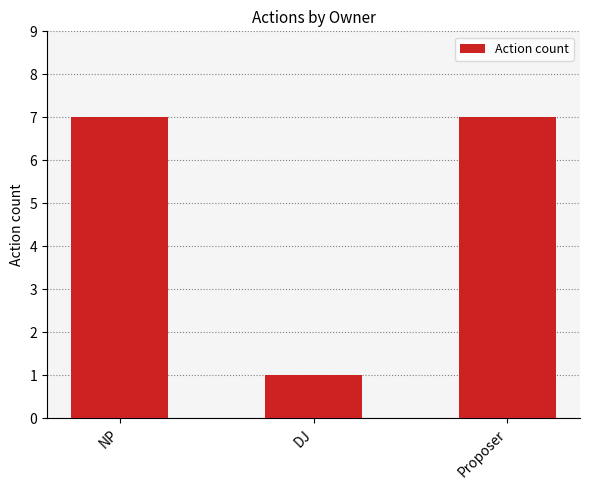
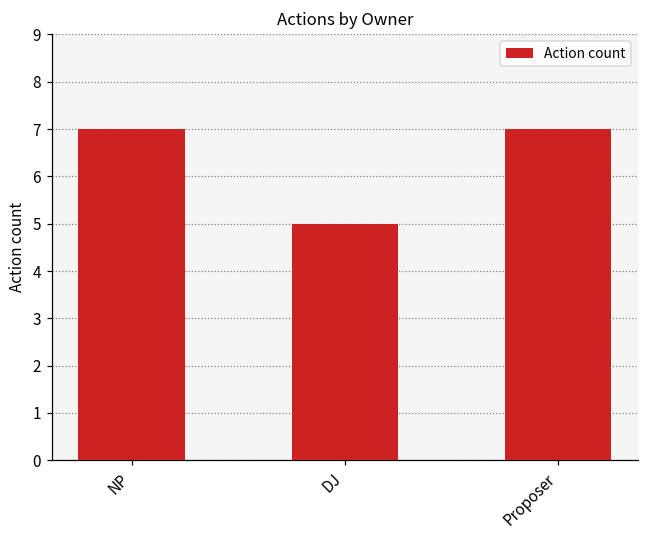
  {
    "NP": 7,
-   "DJ": 1,
+   "DJ": 5,
    "Proposer": 7
  }
